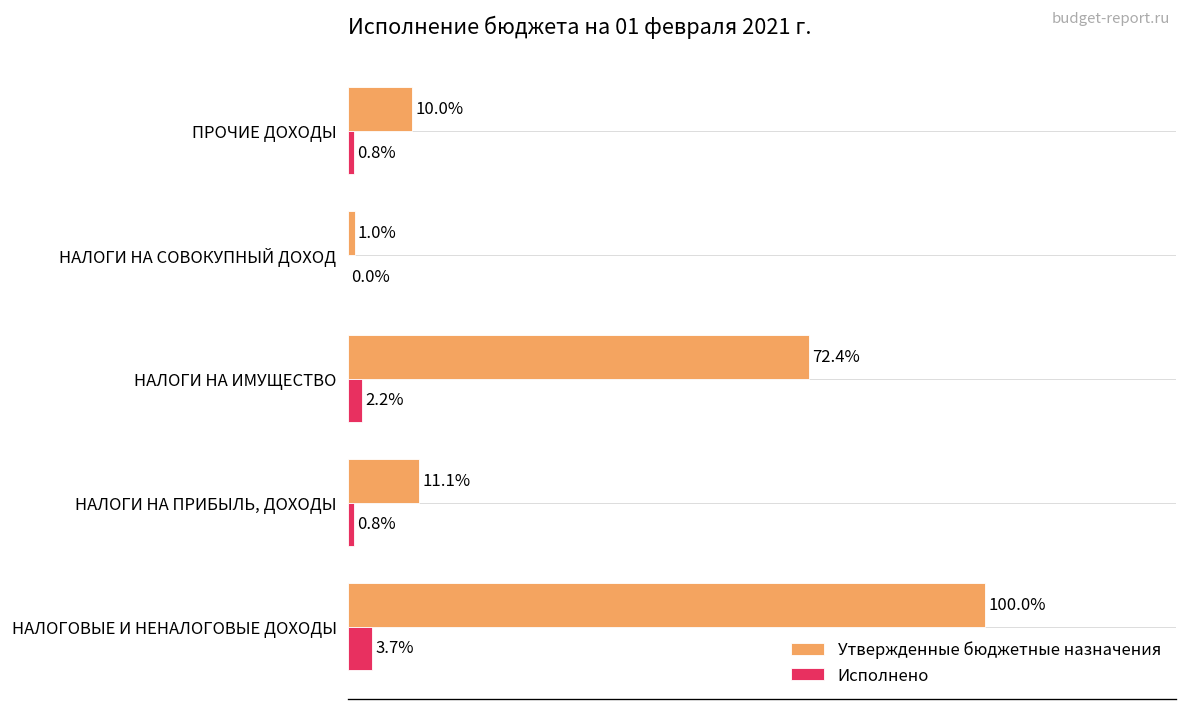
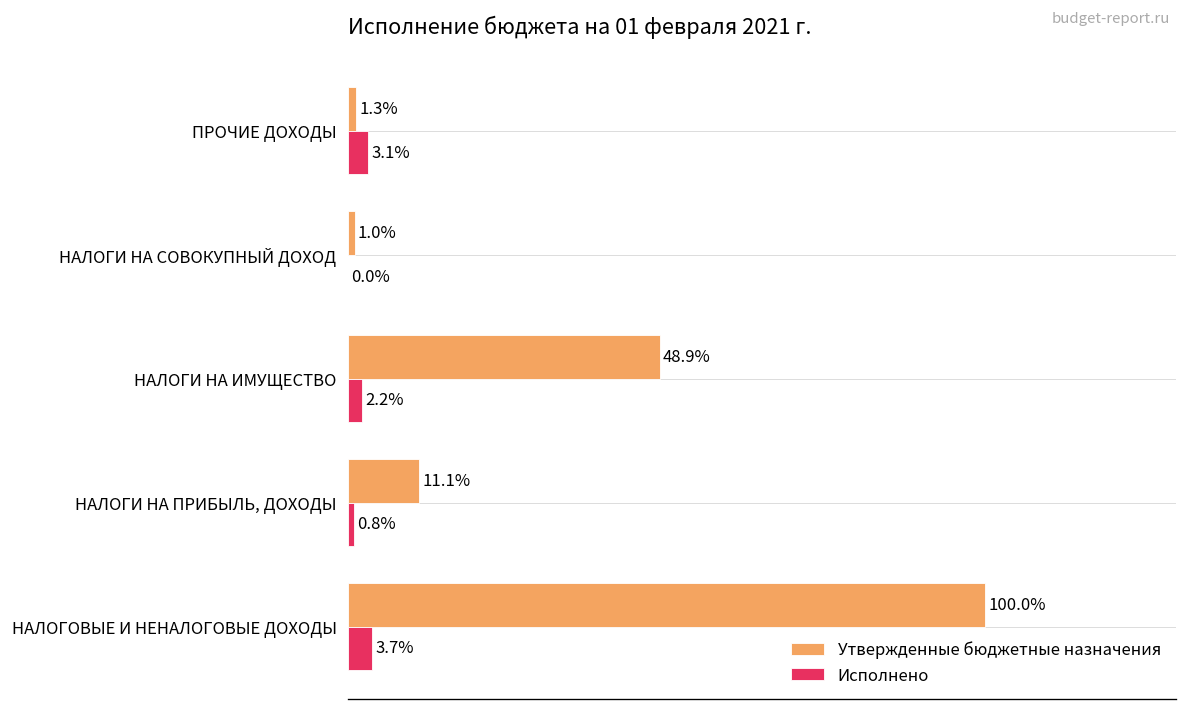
  {
    "Утвержденные бюджетные назначения": {
-     "ПРОЧИЕ ДОХОДЫ": "10.0%",
+     "ПРОЧИЕ ДОХОДЫ": "1.3%",
      "НАЛОГИ НА СОВОКУПНЫЙ ДОХОД": "1.0%",
-     "НАЛОГИ НА ИМУЩЕСТВО": "72.4%",
+     "НАЛОГИ НА ИМУЩЕСТВО": "48.9%",
      "НАЛОГИ НА ПРИБЫЛЬ, ДОХОДЫ": "11.1%",
      "НАЛОГОВЫЕ И НЕНАЛОГОВЫЕ ДОХОДЫ": "100.0%"
    },
    "Исполнено": {
-     "ПРОЧИЕ ДОХОДЫ": "0.8%",
+     "ПРОЧИЕ ДОХОДЫ": "3.1%",
      "НАЛОГИ НА СОВОКУПНЫЙ ДОХОД": "0.0%",
      "НАЛОГИ НА ИМУЩЕСТВО": "2.2%",
      "НАЛОГИ НА ПРИБЫЛЬ, ДОХОДЫ": "0.8%",
      "НАЛОГОВЫЕ И НЕНАЛОГОВЫЕ ДОХОДЫ": "3.7%"
    }
  }
